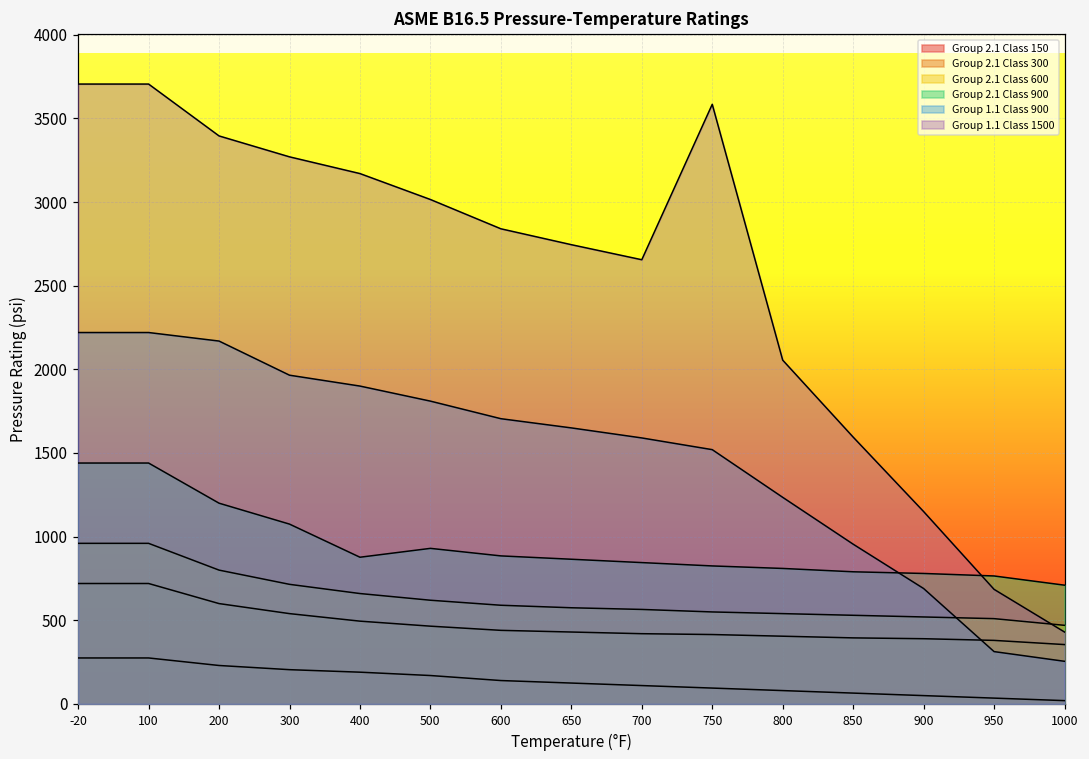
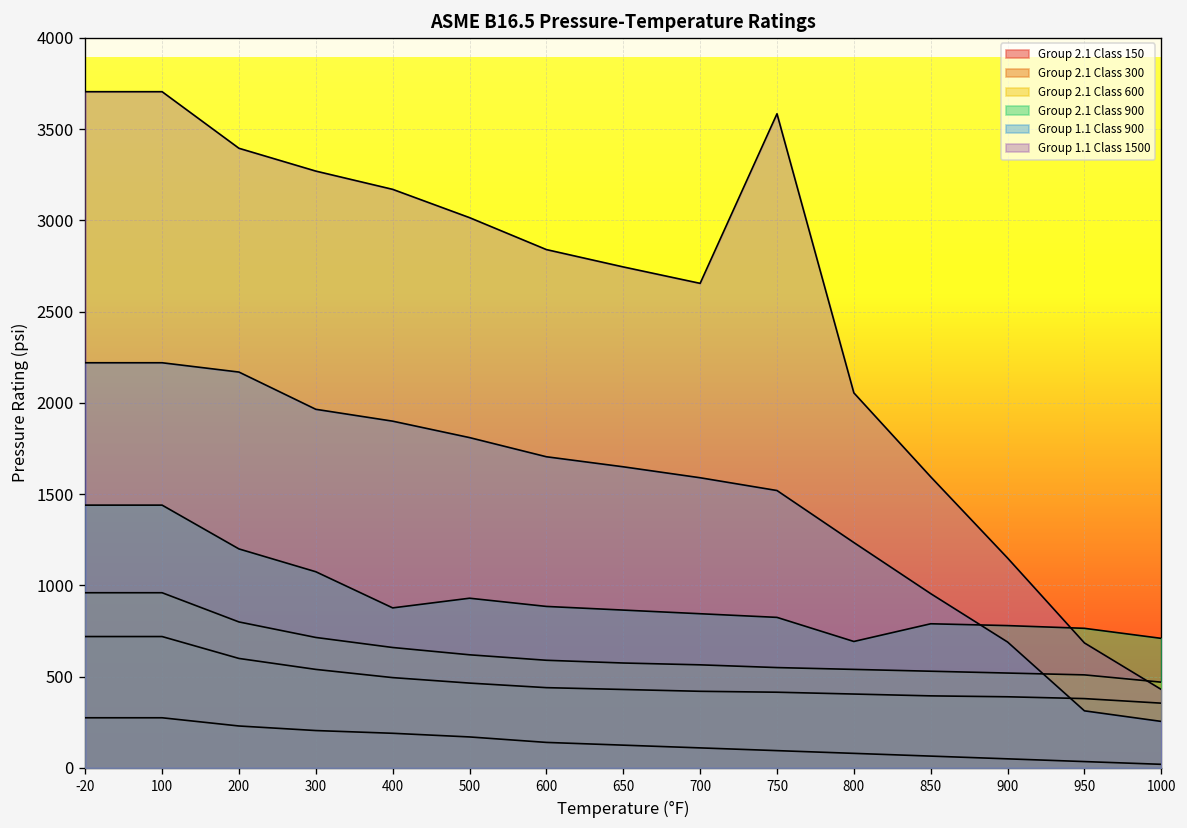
  {
    "Group 2.1 Class 900": {
      "-20": 1440,
      "100": 1440,
      "200": 1200,
      "300": 1080,
      "400": 880,
      "500": 930,
      "600": 890,
      "650": 870,
      "700": 850,
      "750": 830,
-     "800": 810,
+     "800": 690,
      "850": 790,
      "900": 780,
      "950": 770,
      "1000": 710
    },
    "Group 1.1 Class 900": {
      "-20": 2220,
      "100": 2220,
      "200": 2170,
      "300": 1970,
      "400": 1900,
      "500": 1810,
      "600": 1710,
      "650": 1650,
      "700": 1590,
      "750": 1520,
      "800": 1240,
      "850": 960,
      "900": 690,
      "950": 310,
      "1000": 260
    },
    "Group 1.1 Class 1500": {
      "-20": 3710,
      "100": 3710,
      "200": 3400,
      "300": 3270,
      "400": 3170,
      "500": 3020,
      "600": 2840,
      "650": 2750,
      "700": 2660,
      "750": 3580,
      "800": 2060,
      "850": 1600,
      "900": 1150,
      "950": 690,
      "1000": 430
    }
  }
